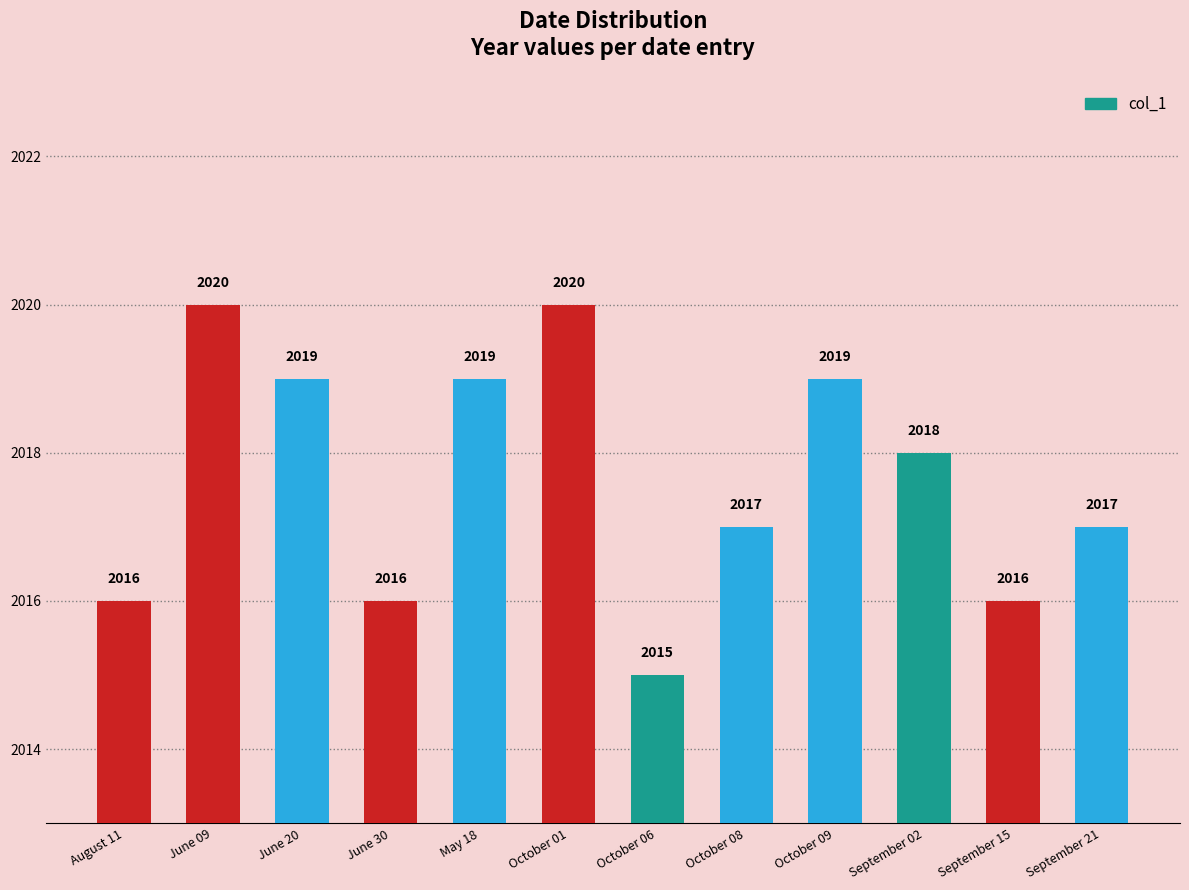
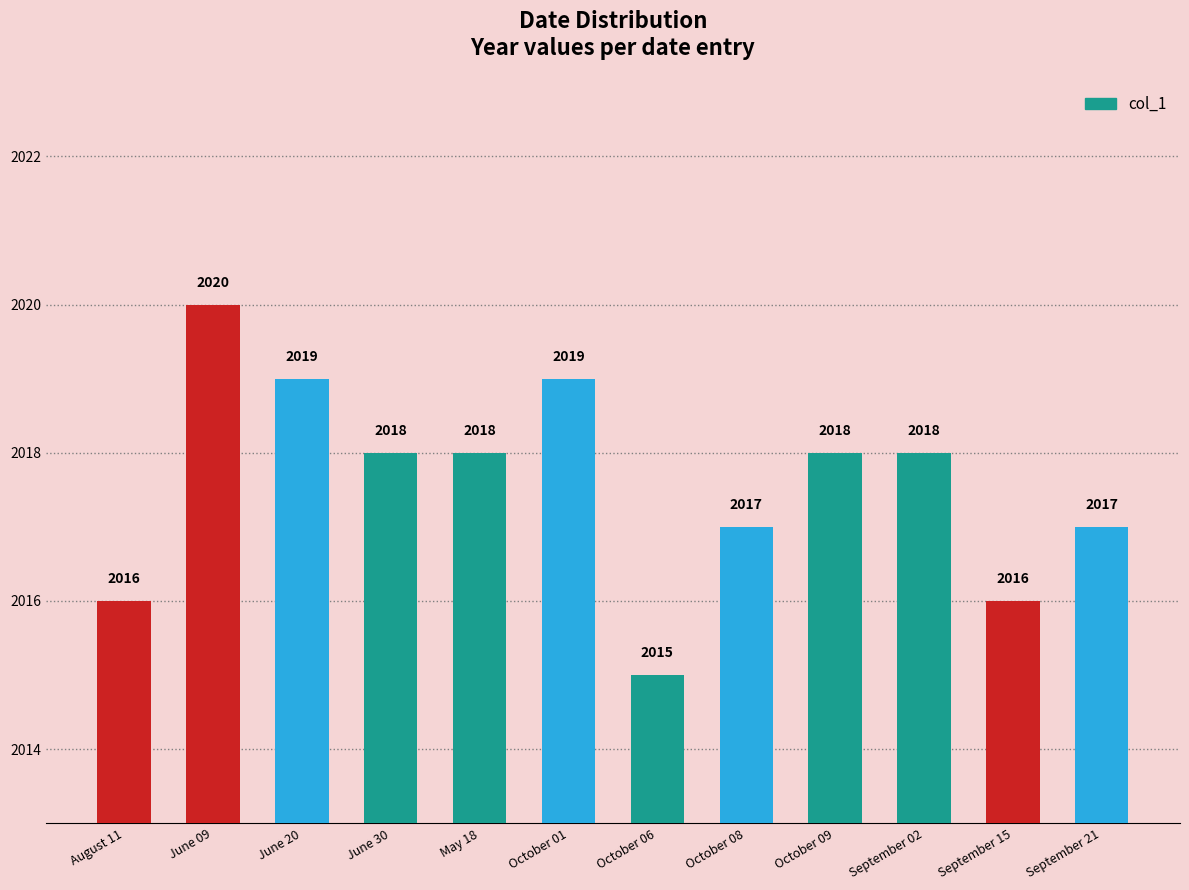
  {
    "August 11": 2016,
    "June 09": 2020,
    "June 20": 2019,
-   "June 30": 2016,
-   "May 18": 2019,
-   "October 01": 2020,
+   "June 30": 2018,
+   "May 18": 2018,
+   "October 01": 2019,
    "October 06": 2015,
    "October 08": 2017,
-   "October 09": 2019,
+   "October 09": 2018,
    "September 02": 2018,
    "September 15": 2016,
    "September 21": 2017
  }
